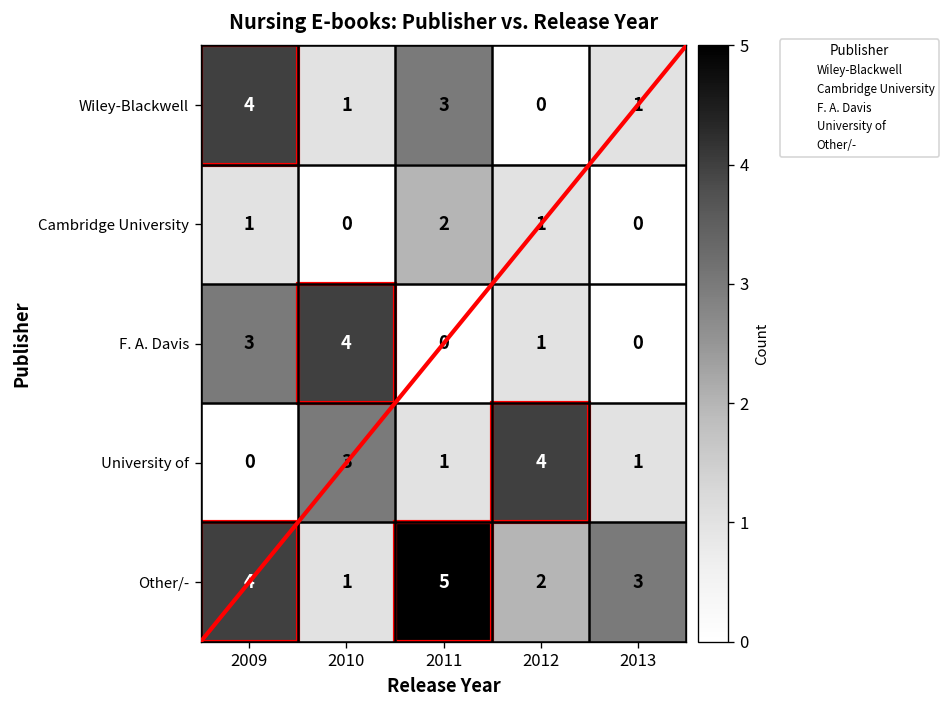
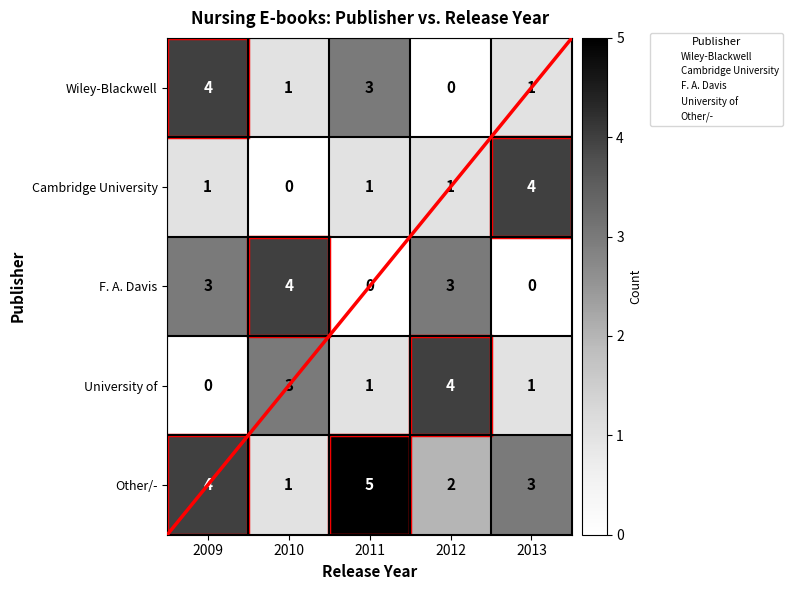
  {
    "Wiley-Blackwell": {
      "2009": 4,
      "2010": 1,
      "2011": 3,
      "2012": 0,
      "2013": 1
    },
    "Cambridge University": {
      "2009": 1,
      "2010": 0,
-     "2011": 2,
+     "2011": 1,
      "2012": 1,
-     "2013": 0
+     "2013": 4
    },
    "F. A. Davis": {
      "2009": 3,
      "2010": 4,
      "2011": 0,
-     "2012": 1,
+     "2012": 3,
      "2013": 0
    },
    "University of": {
      "2009": 0,
      "2010": 3,
      "2011": 1,
      "2012": 4,
      "2013": 1
    },
    "Other/-": {
      "2009": 4,
      "2010": 1,
      "2011": 5,
      "2012": 2,
      "2013": 3
    }
  }
